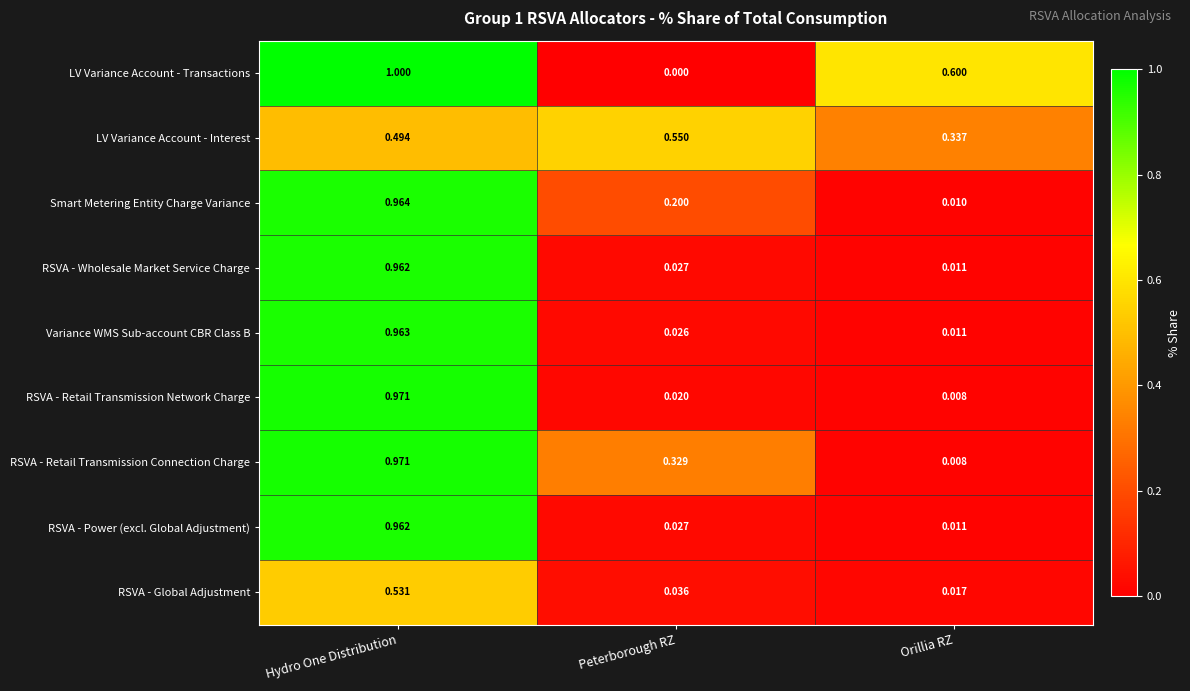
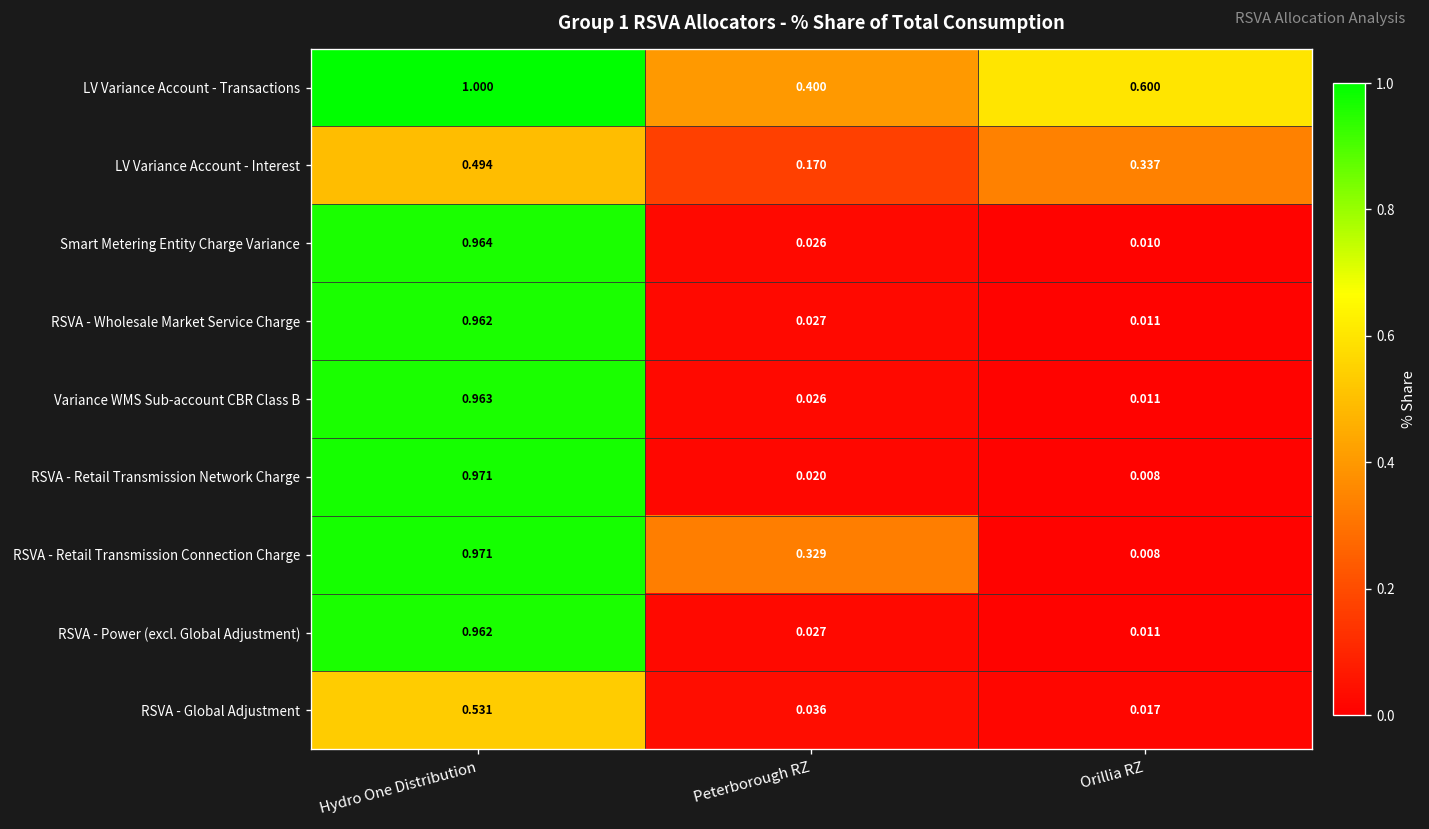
  {
    "LV Variance Account - Transactions": {
      "Hydro One Distribution": 1.000,
-     "Peterborough RZ": 0.000,
+     "Peterborough RZ": 0.400,
      "Orillia RZ": 0.600
    },
    "LV Variance Account - Interest": {
      "Hydro One Distribution": 0.494,
-     "Peterborough RZ": 0.550,
+     "Peterborough RZ": 0.170,
      "Orillia RZ": 0.337
    },
    "Smart Metering Entity Charge Variance": {
      "Hydro One Distribution": 0.964,
-     "Peterborough RZ": 0.200,
+     "Peterborough RZ": 0.026,
      "Orillia RZ": 0.010
    },
    "RSVA - Wholesale Market Service Charge": {
      "Hydro One Distribution": 0.962,
      "Peterborough RZ": 0.027,
      "Orillia RZ": 0.011
    },
    "Variance WMS Sub-account CBR Class B": {
      "Hydro One Distribution": 0.963,
      "Peterborough RZ": 0.026,
      "Orillia RZ": 0.011
    },
    "RSVA - Retail Transmission Network Charge": {
      "Hydro One Distribution": 0.971,
      "Peterborough RZ": 0.020,
      "Orillia RZ": 0.008
    },
    "RSVA - Retail Transmission Connection Charge": {
      "Hydro One Distribution": 0.971,
      "Peterborough RZ": 0.329,
      "Orillia RZ": 0.008
    },
    "RSVA - Power (excl. Global Adjustment)": {
      "Hydro One Distribution": 0.962,
      "Peterborough RZ": 0.027,
      "Orillia RZ": 0.011
    },
    "RSVA - Global Adjustment": {
      "Hydro One Distribution": 0.531,
      "Peterborough RZ": 0.036,
      "Orillia RZ": 0.017
    }
  }
